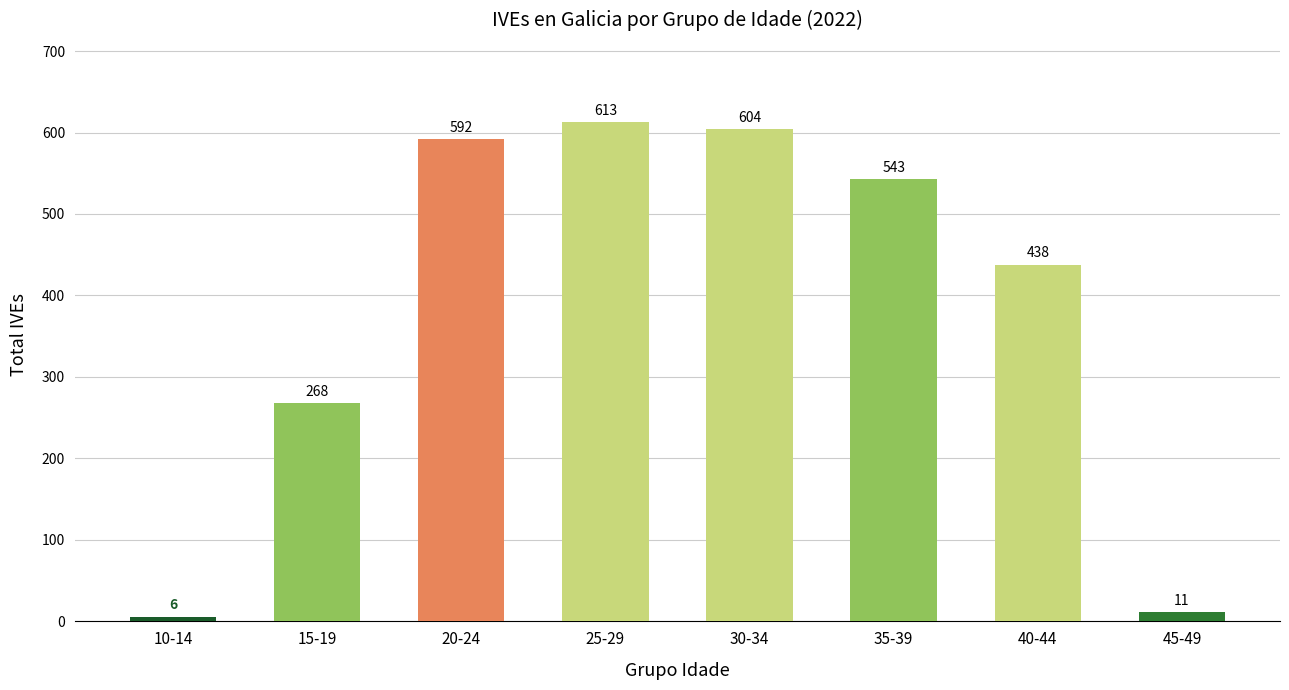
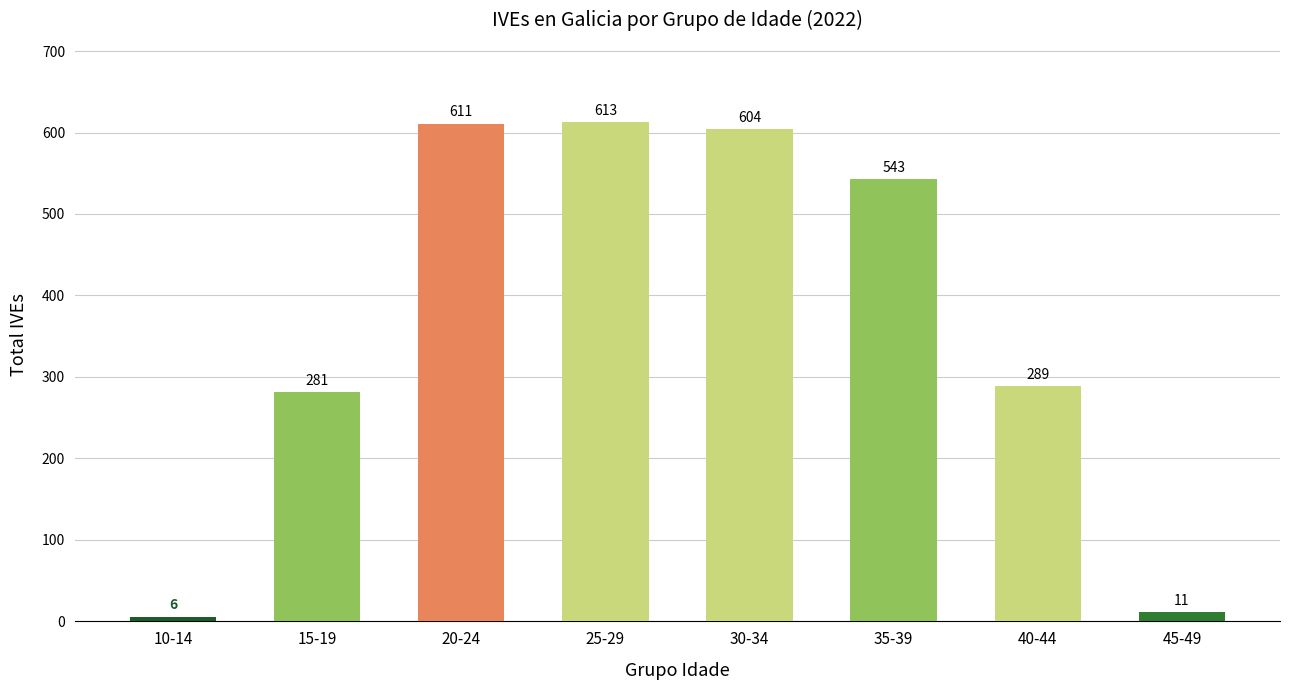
  {
    "10-14": 6,
-   "15-19": 268,
-   "20-24": 592,
+   "15-19": 281,
+   "20-24": 611,
    "25-29": 613,
    "30-34": 604,
    "35-39": 543,
-   "40-44": 438,
+   "40-44": 289,
    "45-49": 11
  }
